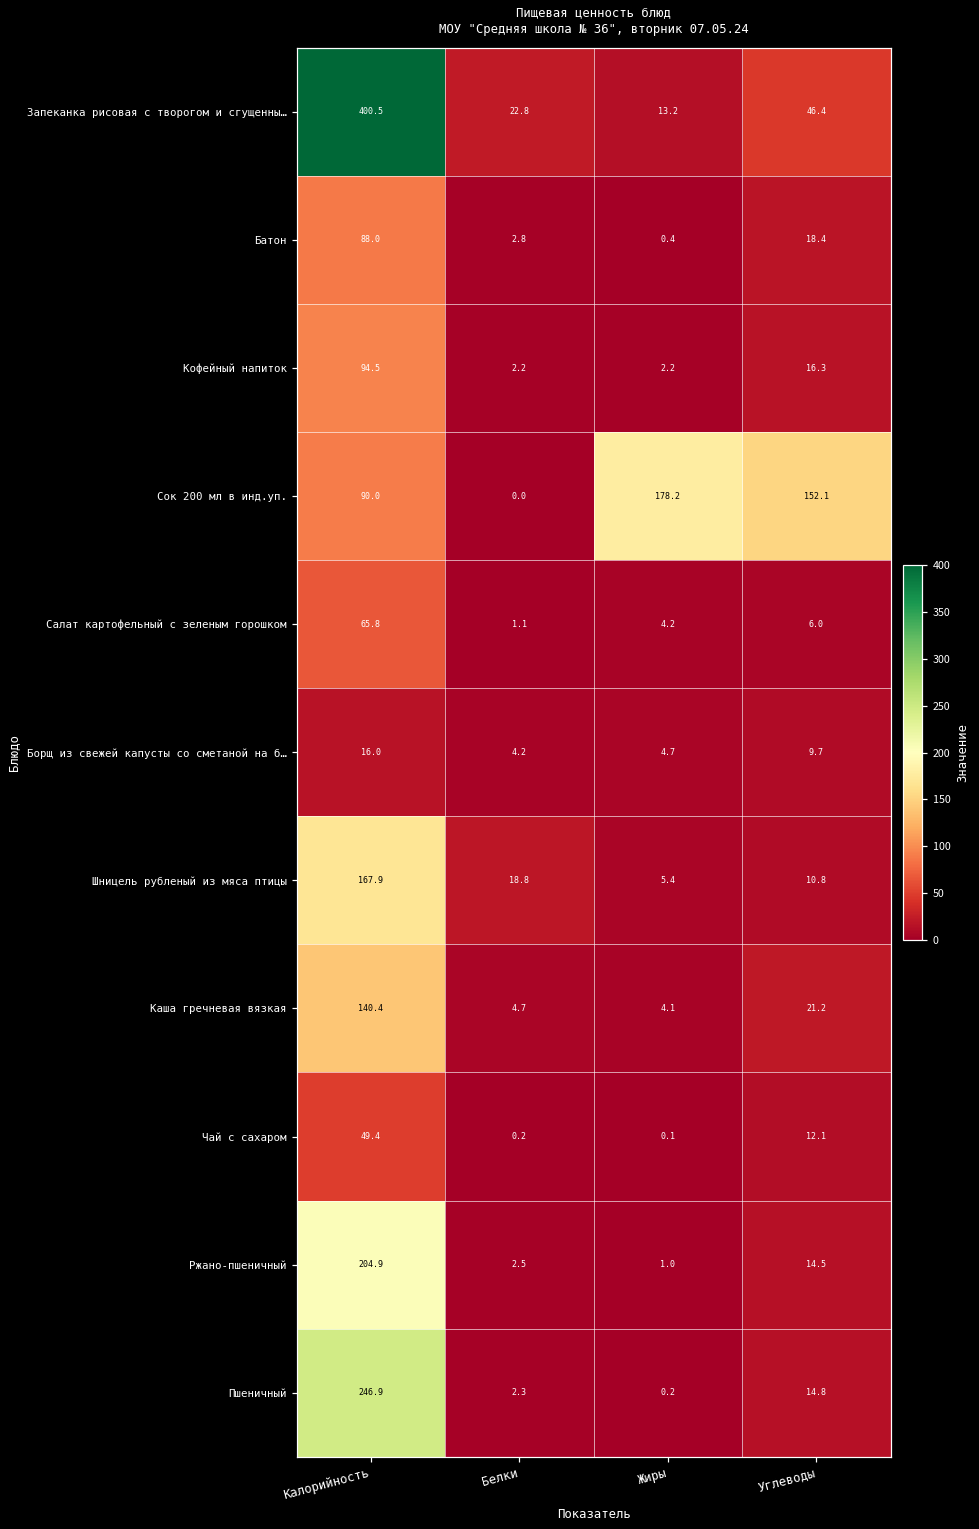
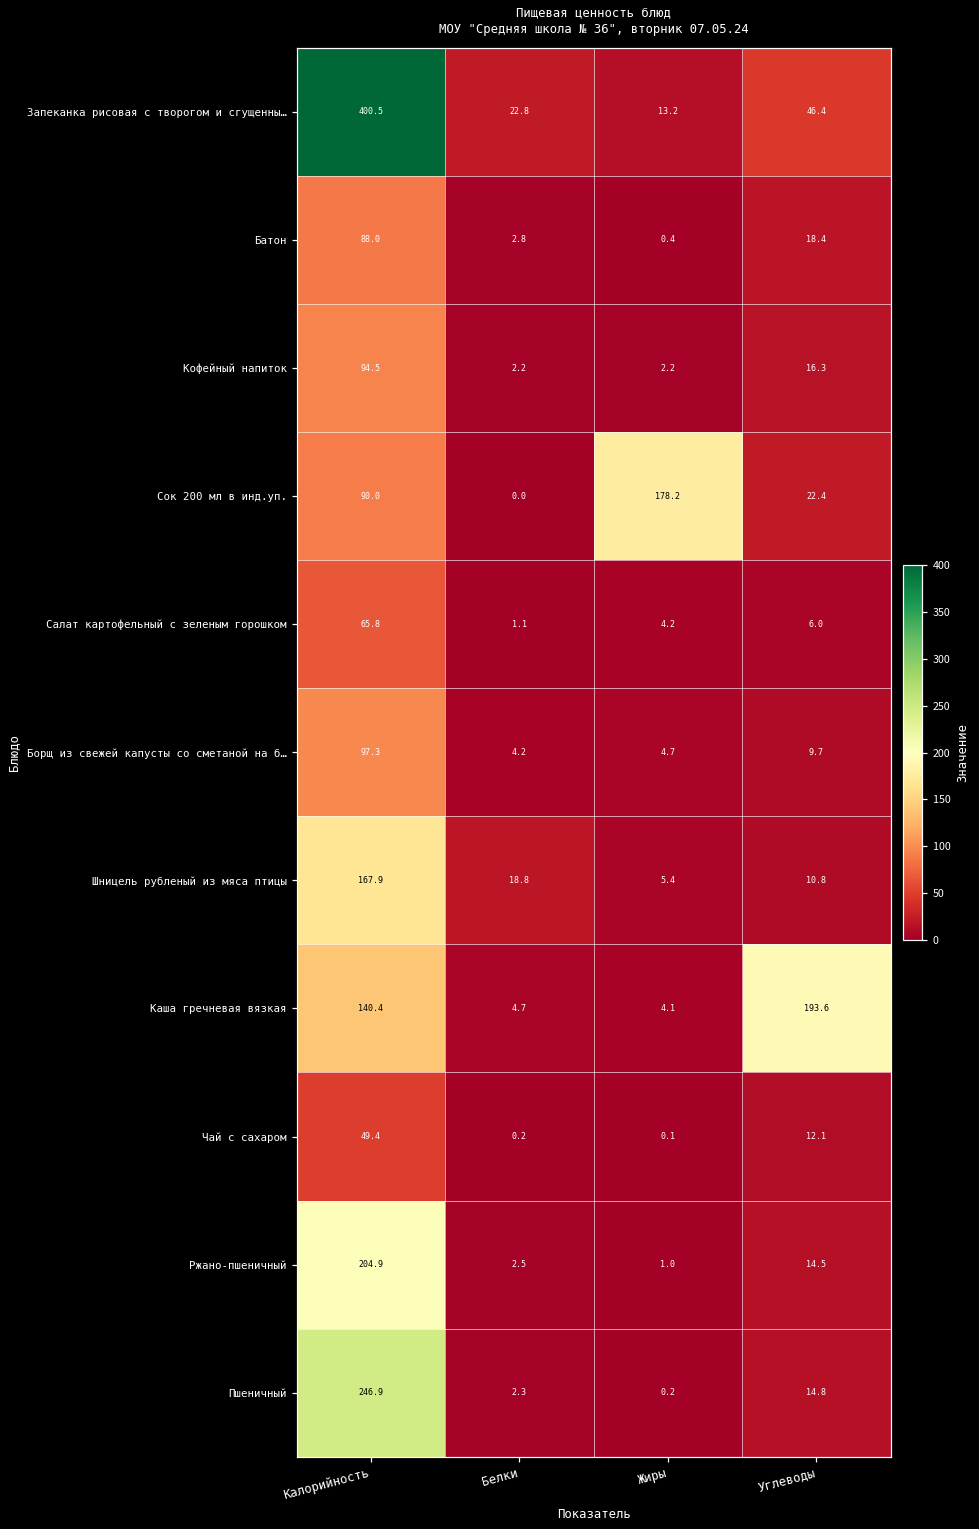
  {
    "Запеканка рисовая с творогом и сгущенны…": {
      "Калорийность": 400.5,
      "Белки": 22.8,
      "Жиры": 13.2,
      "Углеводы": 46.4
    },
    "Батон": {
      "Калорийность": 88.0,
      "Белки": 2.8,
      "Жиры": 0.4,
      "Углеводы": 18.4
    },
    "Кофейный напиток": {
      "Калорийность": 94.5,
      "Белки": 2.2,
      "Жиры": 2.2,
      "Углеводы": 16.3
    },
    "Сок 200 мл в инд.уп.": {
      "Калорийность": 90.0,
      "Белки": 0.0,
      "Жиры": 178.2,
-     "Углеводы": 152.1
+     "Углеводы": 22.4
    },
    "Салат картофельный с зеленым горошком": {
      "Калорийность": 65.8,
      "Белки": 1.1,
      "Жиры": 4.2,
      "Углеводы": 6.0
    },
    "Борщ из свежей капусты со сметаной на б…": {
-     "Калорийность": 16.0,
+     "Калорийность": 97.3,
      "Белки": 4.2,
      "Жиры": 4.7,
      "Углеводы": 9.7
    },
    "Шницель рубленый из мяса птицы": {
      "Калорийность": 167.9,
      "Белки": 18.8,
      "Жиры": 5.4,
      "Углеводы": 10.8
    },
    "Каша гречневая вязкая": {
      "Калорийность": 140.4,
      "Белки": 4.7,
      "Жиры": 4.1,
-     "Углеводы": 21.2
+     "Углеводы": 193.6
    },
    "Чай с сахаром": {
      "Калорийность": 49.4,
      "Белки": 0.2,
      "Жиры": 0.1,
      "Углеводы": 12.1
    },
    "Ржано-пшеничный": {
      "Калорийность": 204.9,
      "Белки": 2.5,
      "Жиры": 1.0,
      "Углеводы": 14.5
    },
    "Пшеничный": {
      "Калорийность": 246.9,
      "Белки": 2.3,
      "Жиры": 0.2,
      "Углеводы": 14.8
    }
  }
